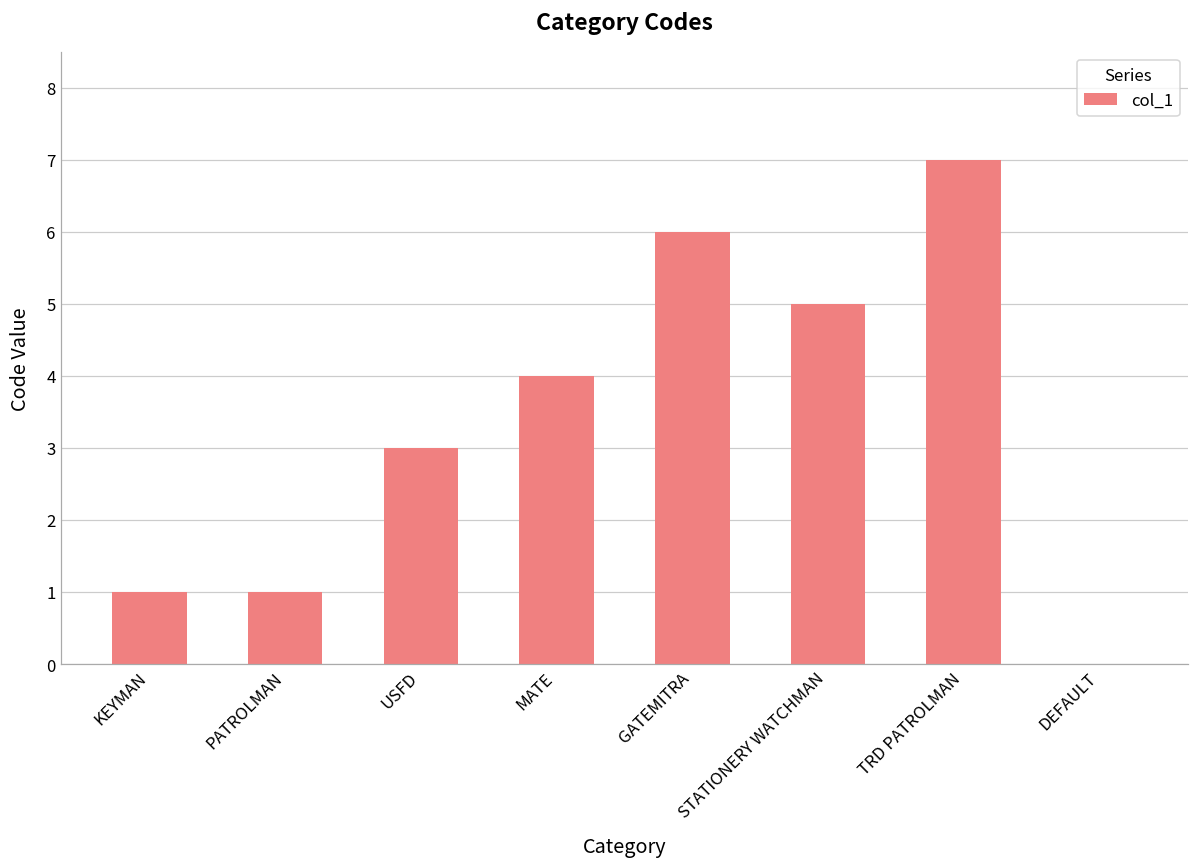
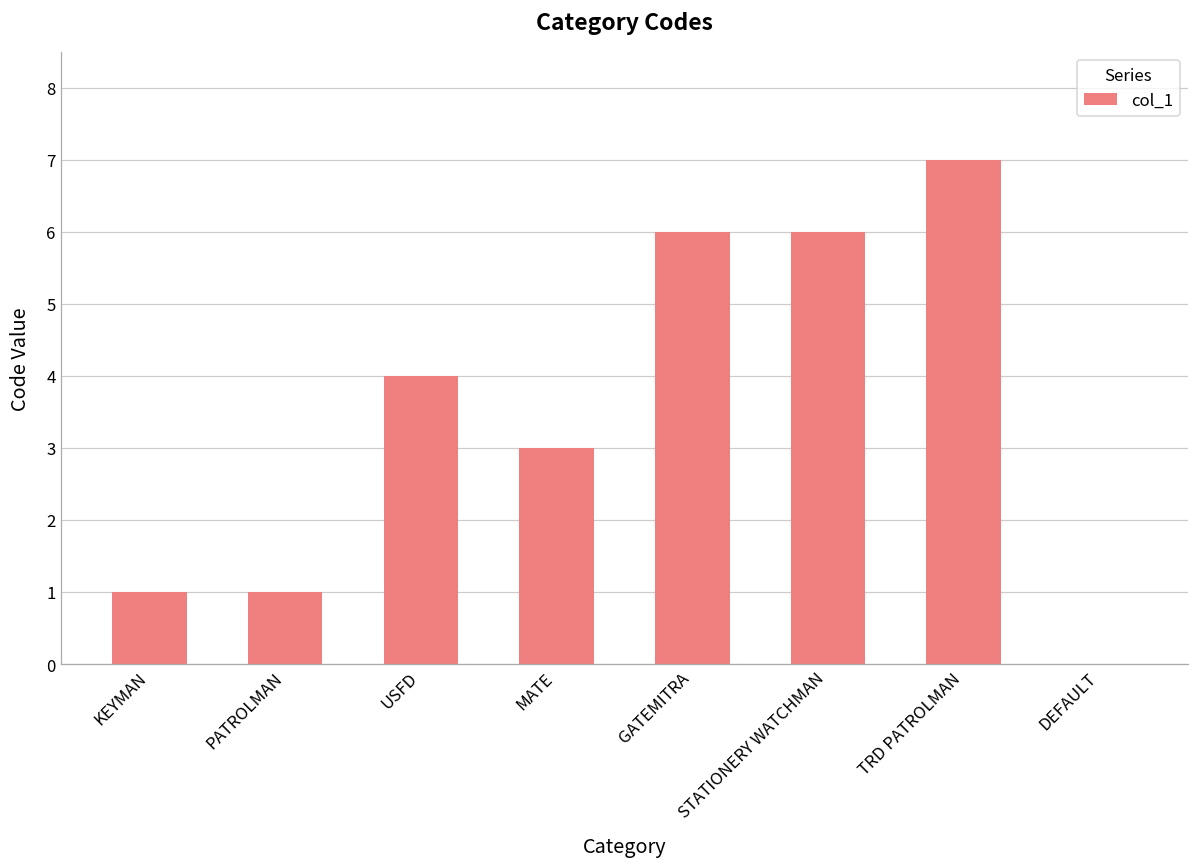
  {
    "KEYMAN": 1,
    "PATROLMAN": 1,
-   "USFD": 3,
-   "MATE": 4,
+   "USFD": 4,
+   "MATE": 3,
    "GATEMITRA": 6,
-   "STATIONERY WATCHMAN": 5,
+   "STATIONERY WATCHMAN": 6,
    "TRD PATROLMAN": 7,
    "DEFAULT": 0
  }
